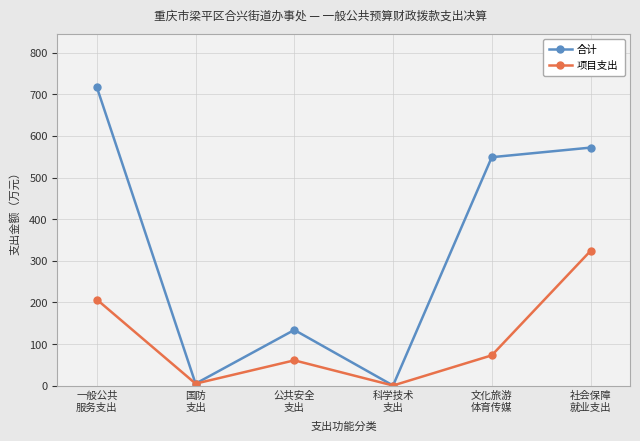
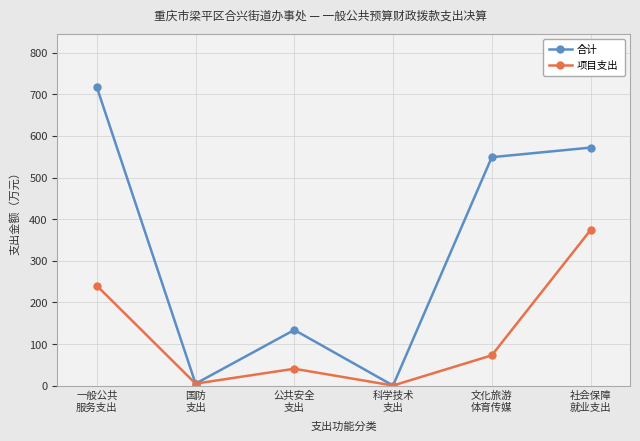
  {
    "合计": {
      "一般公共 服务支出": 720,
      "公共安全 支出": 130,
      "文化旅游 体育传媒": 550,
      "社会保障 就业支出": 570
    },
    "项目支出": {
-     "一般公共 服务支出": 210,
-     "公共安全 支出": 60,
+     "一般公共 服务支出": 240,
+     "公共安全 支出": 40,
      "文化旅游 体育传媒": 70,
-     "社会保障 就业支出": 320
+     "社会保障 就业支出": 370
    }
  }
